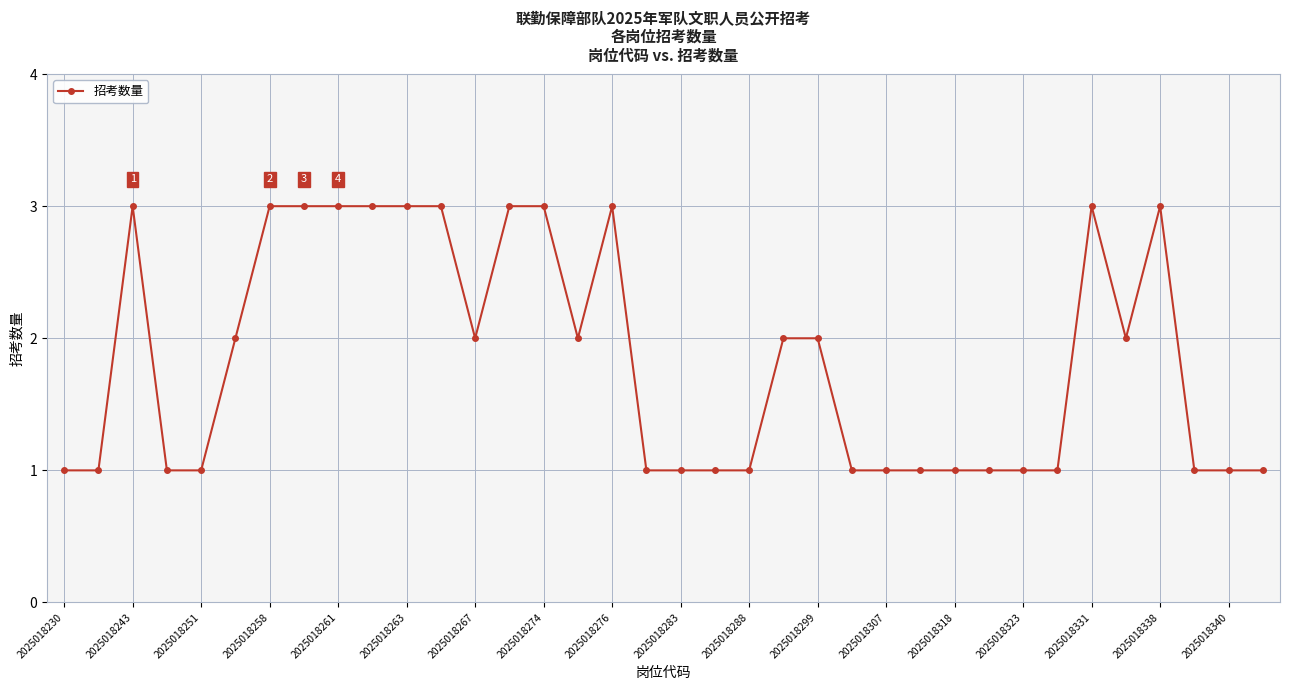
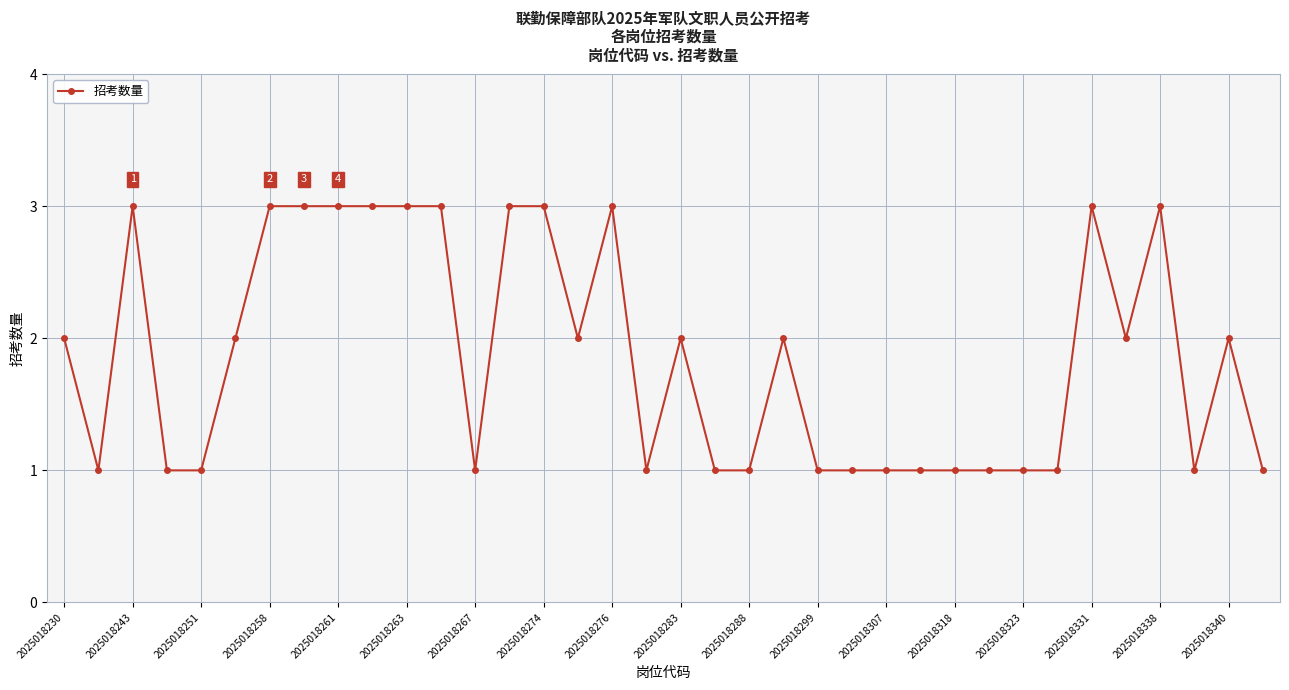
  {
-   "2025018230": 1,
+   "2025018230": 2,
    "2025018251": 1,
    "2025018263": 3,
-   "2025018267": 2,
+   "2025018267": 1,
    "2025018274": 3,
    "2025018276": 3,
-   "2025018283": 1,
+   "2025018283": 2,
    "2025018288": 1,
-   "2025018299": 2,
+   "2025018299": 1,
    "2025018307": 1,
    "2025018318": 1,
    "2025018323": 1,
    "2025018331": 3,
    "2025018338": 3,
-   "2025018340": 1
+   "2025018340": 2
  }
